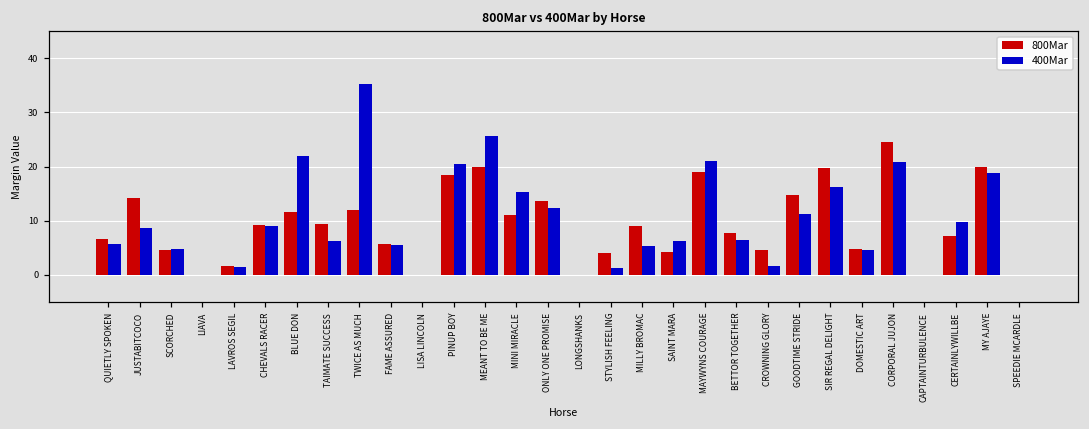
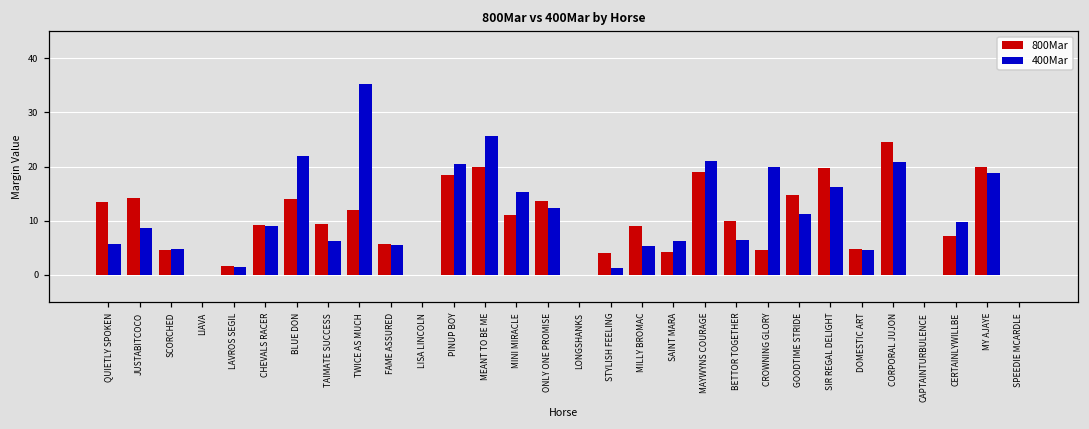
  {
    "800Mar": {
-     "QUIETLY SPOKEN": 7,
+     "QUIETLY SPOKEN": 14,
      "JUSTABITCOCO": 14,
      "SCORCHED": 5,
      "LIAVA": 0,
      "LAVROS SEGIL": 2,
      "CHEVALS RACER": 9,
-     "BLUE DON": 12,
+     "BLUE DON": 14,
      "TAIMATE SUCCESS": 9,
      "TWICE AS MUCH": 12,
      "FAME ASSURED": 6,
      "LISA LINCOLN": 0,
      "PINUP BOY": 19,
      "MEANT TO BE ME": 20,
      "MINI MIRACLE": 11,
      "ONLY ONE PROMISE": 14,
      "LONGSHANKS": 0,
      "STYLISH FEELING": 4,
      "MILLY BROMAC": 9,
      "SAINT MARA": 4,
      "MAYWYNS COURAGE": 19,
-     "BETTOR TOGETHER": 8,
+     "BETTOR TOGETHER": 10,
      "CROWNING GLORY": 5,
      "GOODTIME STRIDE": 15,
      "SIR REGAL DELIGHT": 20,
      "DOMESTIC ART": 5,
      "CORPORAL JUJON": 25,
      "CAPTAINTURBULENCE": 0,
      "CERTAINLYWILLBE": 7,
      "MY AJAYE": 20,
      "SPEEDIE MCARDLE": 0
    },
    "400Mar": {
      "QUIETLY SPOKEN": 6,
      "JUSTABITCOCO": 9,
      "SCORCHED": 5,
      "LIAVA": 0,
      "LAVROS SEGIL": 1,
      "CHEVALS RACER": 9,
      "BLUE DON": 22,
      "TAIMATE SUCCESS": 6,
      "TWICE AS MUCH": 35,
      "FAME ASSURED": 6,
      "LISA LINCOLN": 0,
      "PINUP BOY": 20,
      "MEANT TO BE ME": 26,
      "MINI MIRACLE": 15,
      "ONLY ONE PROMISE": 12,
      "LONGSHANKS": 0,
      "STYLISH FEELING": 1,
      "MILLY BROMAC": 5,
      "SAINT MARA": 6,
      "MAYWYNS COURAGE": 21,
      "BETTOR TOGETHER": 6,
-     "CROWNING GLORY": 2,
+     "CROWNING GLORY": 20,
      "GOODTIME STRIDE": 11,
      "SIR REGAL DELIGHT": 16,
      "DOMESTIC ART": 5,
      "CORPORAL JUJON": 21,
      "CAPTAINTURBULENCE": 0,
      "CERTAINLYWILLBE": 10,
      "MY AJAYE": 19,
      "SPEEDIE MCARDLE": 0
    }
  }
